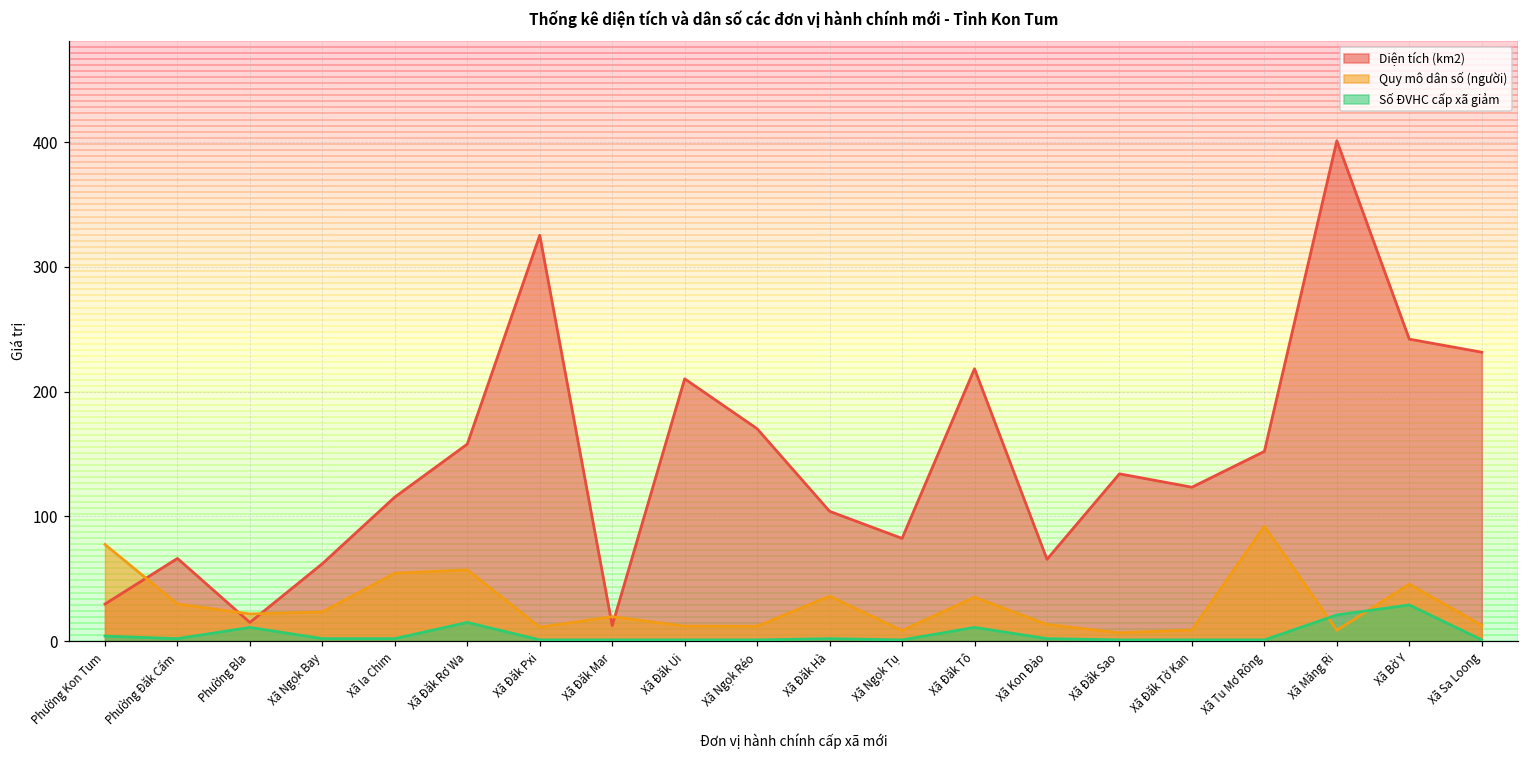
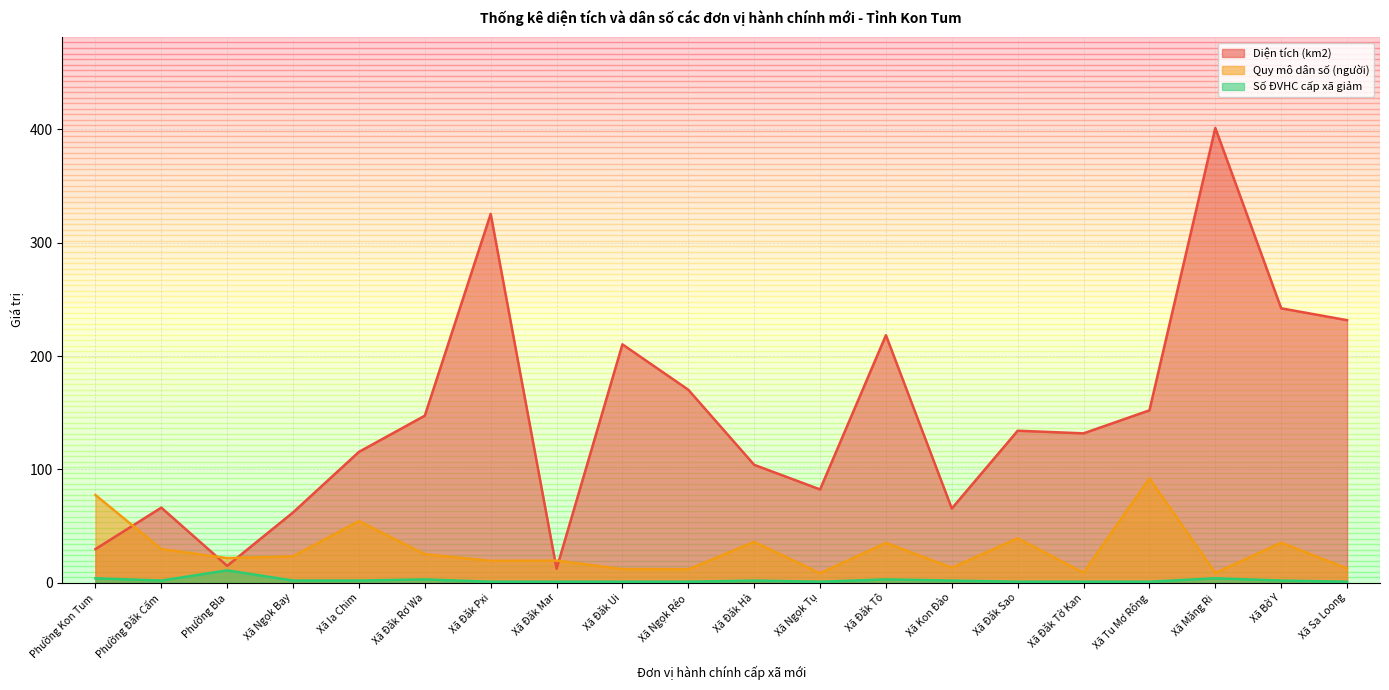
  {
    "Diện tích (km2)": {
      "Phường Kon Tum": 30,
      "Phường Đăk Cấm": 66,
      "Phường Bla": 15,
      "Xã Ngọk Bay": 62,
      "Xã Ia Chim": 115,
-     "Xã Đăk Rơ Wa": 158,
+     "Xã Đăk Rơ Wa": 147,
      "Xã Đăk Pxi": 325,
      "Xã Đăk Mar": 12,
      "Xã Đăk Ui": 210,
      "Xã Ngọk Réo": 170,
      "Xã Đăk Hà": 104,
      "Xã Ngọk Tụ": 82,
      "Xã Đăk Tô": 218,
      "Xã Kon Đào": 66,
      "Xã Đăk Sao": 134,
-     "Xã Đăk Tờ Kan": 123,
+     "Xã Đăk Tờ Kan": 132,
      "Xã Tu Mơ Rông": 152,
      "Xã Măng Ri": 401,
      "Xã Bờ Y": 242,
      "Xã Sa Loong": 232
    },
    "Quy mô dân số (người)": {
      "Phường Kon Tum": 77,
      "Phường Đăk Cấm": 30,
      "Phường Bla": 22,
      "Xã Ngọk Bay": 23,
      "Xã Ia Chim": 54,
-     "Xã Đăk Rơ Wa": 57,
-     "Xã Đăk Pxi": 11,
+     "Xã Đăk Rơ Wa": 25,
+     "Xã Đăk Pxi": 19,
      "Xã Đăk Mar": 20,
      "Xã Đăk Ui": 12,
      "Xã Ngọk Réo": 12,
      "Xã Đăk Hà": 36,
      "Xã Ngọk Tụ": 8,
      "Xã Đăk Tô": 35,
      "Xã Kon Đào": 13,
-     "Xã Đăk Sao": 7,
+     "Xã Đăk Sao": 39,
      "Xã Đăk Tờ Kan": 9,
      "Xã Tu Mơ Rông": 92,
      "Xã Măng Ri": 9,
-     "Xã Bờ Y": 46,
+     "Xã Bờ Y": 35,
      "Xã Sa Loong": 13
    },
    "Số ĐVHC cấp xã giảm": {
      "Phường Kon Tum": 4,
      "Phường Đăk Cấm": 2,
      "Phường Bla": 11,
      "Xã Ngọk Bay": 2,
      "Xã Ia Chim": 2,
-     "Xã Đăk Rơ Wa": 15,
+     "Xã Đăk Rơ Wa": 3,
      "Xã Đăk Pxi": 1,
      "Xã Đăk Mar": 1,
      "Xã Đăk Ui": 1,
      "Xã Ngọk Réo": 1,
      "Xã Đăk Hà": 2,
      "Xã Ngọk Tụ": 1,
-     "Xã Đăk Tô": 11,
+     "Xã Đăk Tô": 3,
      "Xã Kon Đào": 2,
      "Xã Đăk Sao": 1,
      "Xã Đăk Tờ Kan": 1,
      "Xã Tu Mơ Rông": 1,
-     "Xã Măng Ri": 21,
-     "Xã Bờ Y": 29,
+     "Xã Măng Ri": 4,
+     "Xã Bờ Y": 2,
      "Xã Sa Loong": 1
    }
  }
